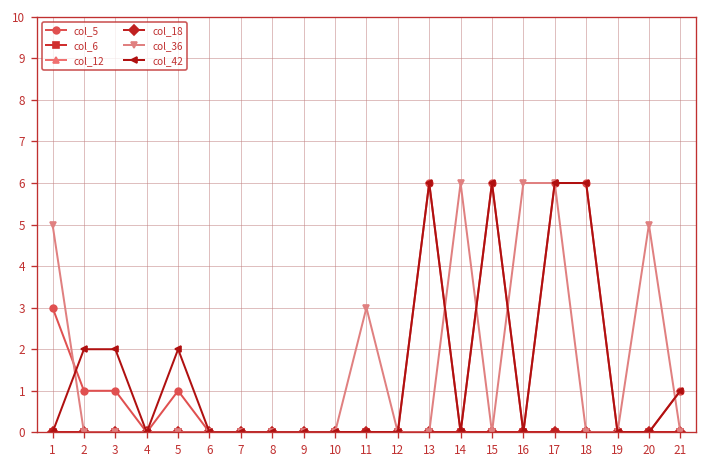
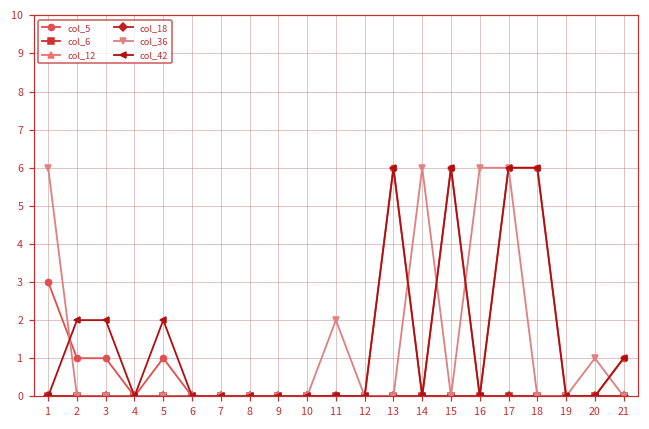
  {
    "col_5": {
      "1": 3,
      "2": 1,
      "3": 1,
      "5": 1
    },
    "col_36": {
-     "1": 5,
-     "11": 3,
+     "1": 6,
+     "11": 2,
      "14": 6,
      "16": 6,
-     "20": 5
+     "20": 1
    }
  }
